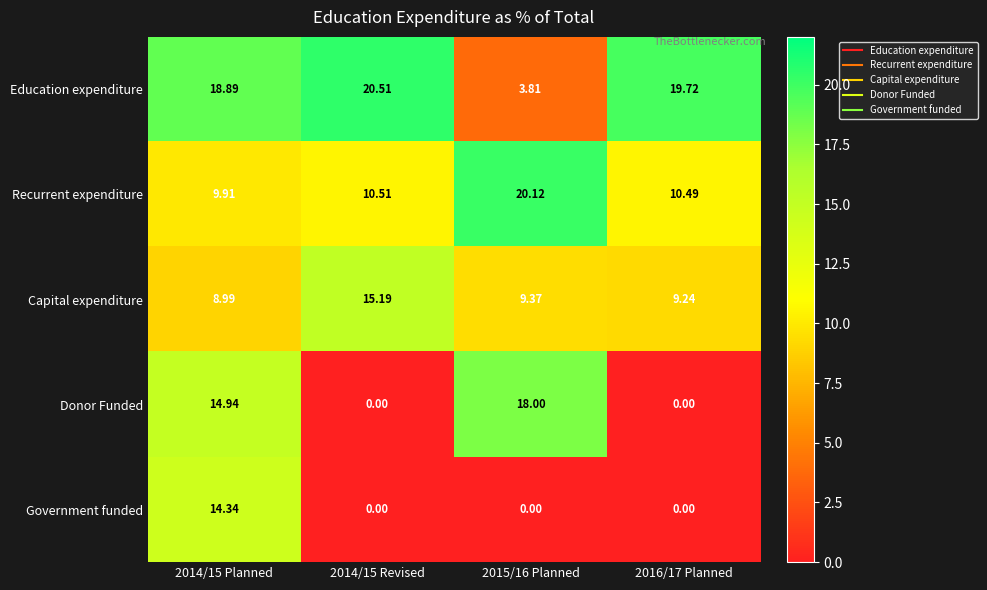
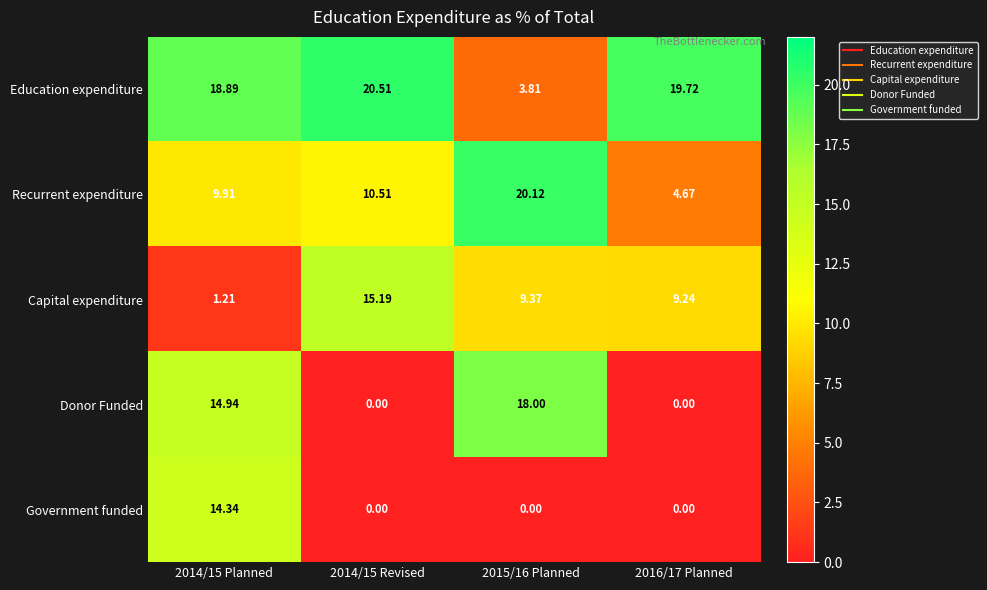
  {
    "Education expenditure": {
      "2014/15 Planned": 18.89,
      "2014/15 Revised": 20.51,
      "2015/16 Planned": 3.81
    },
    "Recurrent expenditure": {
      "2014/15 Planned": 9.91,
      "2014/15 Revised": 10.51,
      "2015/16 Planned": 20.12,
-     "2016/17 Planned": 10.49
+     "2016/17 Planned": 4.67
    },
    "Capital expenditure": {
-     "2014/15 Planned": 8.99,
+     "2014/15 Planned": 1.21,
      "2014/15 Revised": 15.19,
      "2015/16 Planned": 9.37,
      "2016/17 Planned": 9.24
    },
    "Donor Funded": {
      "2014/15 Planned": 14.94,
      "2014/15 Revised": 0.00,
      "2015/16 Planned": 18.00,
      "2016/17 Planned": 0.00
    },
    "Government funded": {
      "2014/15 Planned": 14.34,
      "2014/15 Revised": 0.00,
      "2015/16 Planned": 0.00,
      "2016/17 Planned": 0.00
    }
  }
